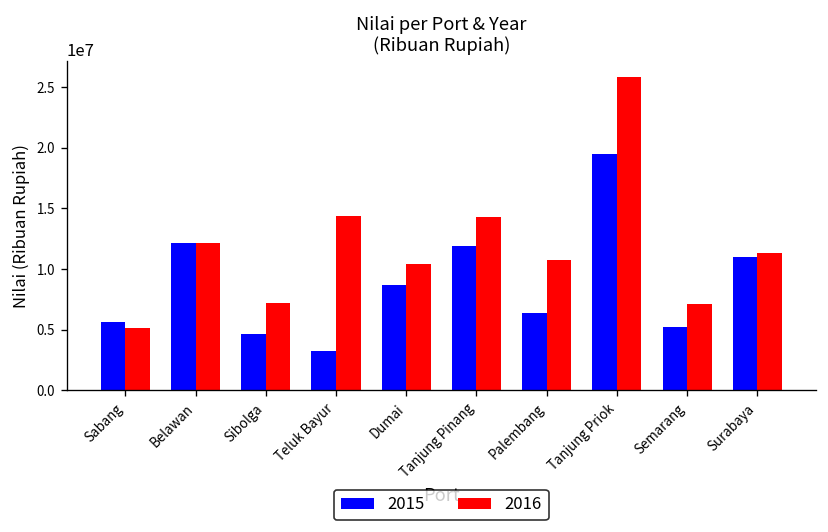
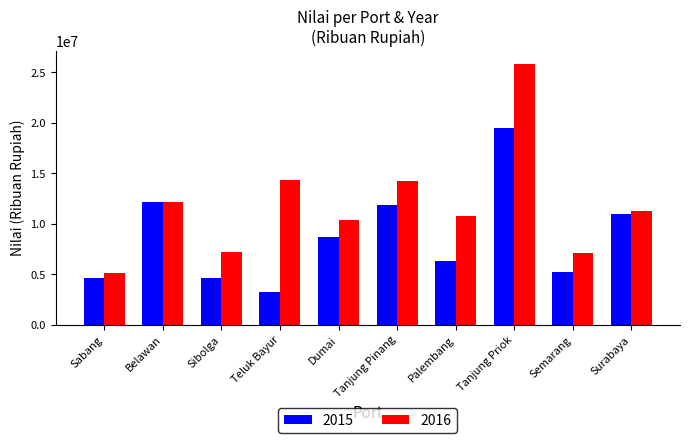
  {
    "2015": {
-     "Sabang": 5600000,
+     "Sabang": 4600000,
      "Belawan": 12100000,
      "Sibolga": 4700000,
      "Teluk Bayur": 3200000,
      "Dumai": 8700000,
      "Tanjung Pinang": 11900000,
      "Palembang": 6400000,
      "Tanjung Priok": 19400000,
      "Semarang": 5300000,
      "Surabaya": 11000000
    },
    "2016": {
      "Sabang": 5200000,
      "Belawan": 12100000,
      "Sibolga": 7200000,
      "Teluk Bayur": 14400000,
      "Dumai": 10400000,
      "Tanjung Pinang": 14300000,
      "Palembang": 10800000,
      "Tanjung Priok": 25800000,
      "Semarang": 7100000,
      "Surabaya": 11300000
    }
  }
